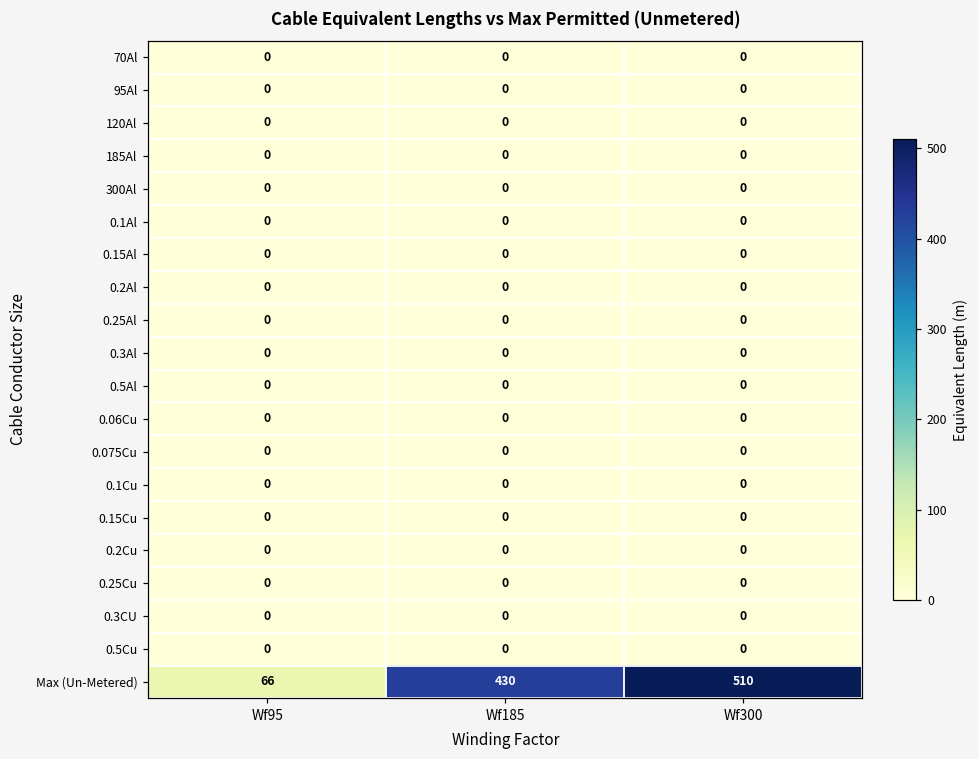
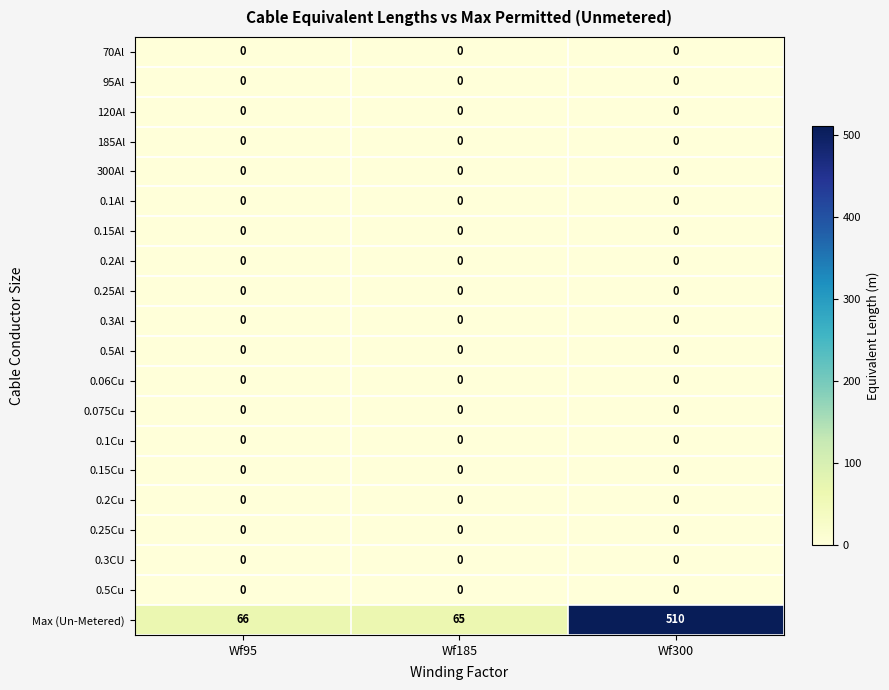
  {
    "70Al": {
      "Wf95": 0,
      "Wf185": 0,
      "Wf300": 0
    },
    "95Al": {
      "Wf95": 0,
      "Wf185": 0,
      "Wf300": 0
    },
    "120Al": {
      "Wf95": 0,
      "Wf185": 0,
      "Wf300": 0
    },
    "185Al": {
      "Wf95": 0,
      "Wf185": 0,
      "Wf300": 0
    },
    "300Al": {
      "Wf95": 0,
      "Wf185": 0,
      "Wf300": 0
    },
    "0.1Al": {
      "Wf95": 0,
      "Wf185": 0,
      "Wf300": 0
    },
    "0.15Al": {
      "Wf95": 0,
      "Wf185": 0,
      "Wf300": 0
    },
    "0.2Al": {
      "Wf95": 0,
      "Wf185": 0,
      "Wf300": 0
    },
    "0.25Al": {
      "Wf95": 0,
      "Wf185": 0,
      "Wf300": 0
    },
    "0.3Al": {
      "Wf95": 0,
      "Wf185": 0,
      "Wf300": 0
    },
    "0.5Al": {
      "Wf95": 0,
      "Wf185": 0,
      "Wf300": 0
    },
    "0.06Cu": {
      "Wf95": 0,
      "Wf185": 0,
      "Wf300": 0
    },
    "0.075Cu": {
      "Wf95": 0,
      "Wf185": 0,
      "Wf300": 0
    },
    "0.1Cu": {
      "Wf95": 0,
      "Wf185": 0,
      "Wf300": 0
    },
    "0.15Cu": {
      "Wf95": 0,
      "Wf185": 0,
      "Wf300": 0
    },
    "0.2Cu": {
      "Wf95": 0,
      "Wf185": 0,
      "Wf300": 0
    },
    "0.25Cu": {
      "Wf95": 0,
      "Wf185": 0,
      "Wf300": 0
    },
    "0.3CU": {
      "Wf95": 0,
      "Wf185": 0,
      "Wf300": 0
    },
    "0.5Cu": {
      "Wf95": 0,
      "Wf185": 0,
      "Wf300": 0
    },
    "Max (Un-Metered)": {
      "Wf95": 66,
-     "Wf185": 430,
+     "Wf185": 65,
      "Wf300": 510
    }
  }
